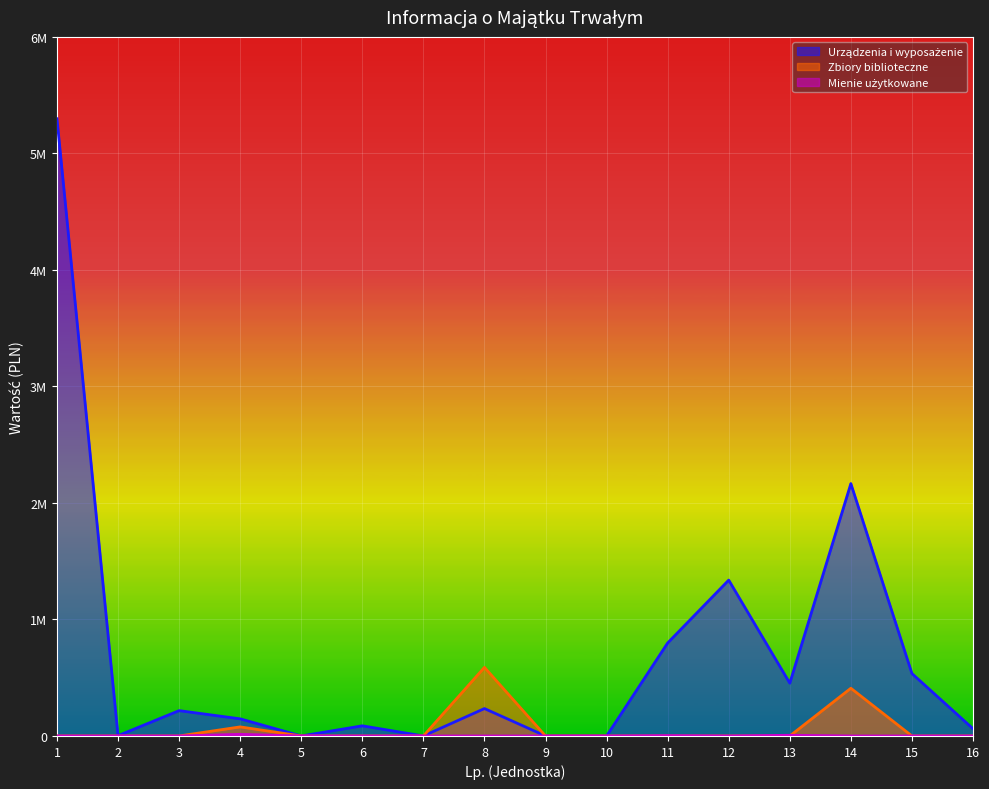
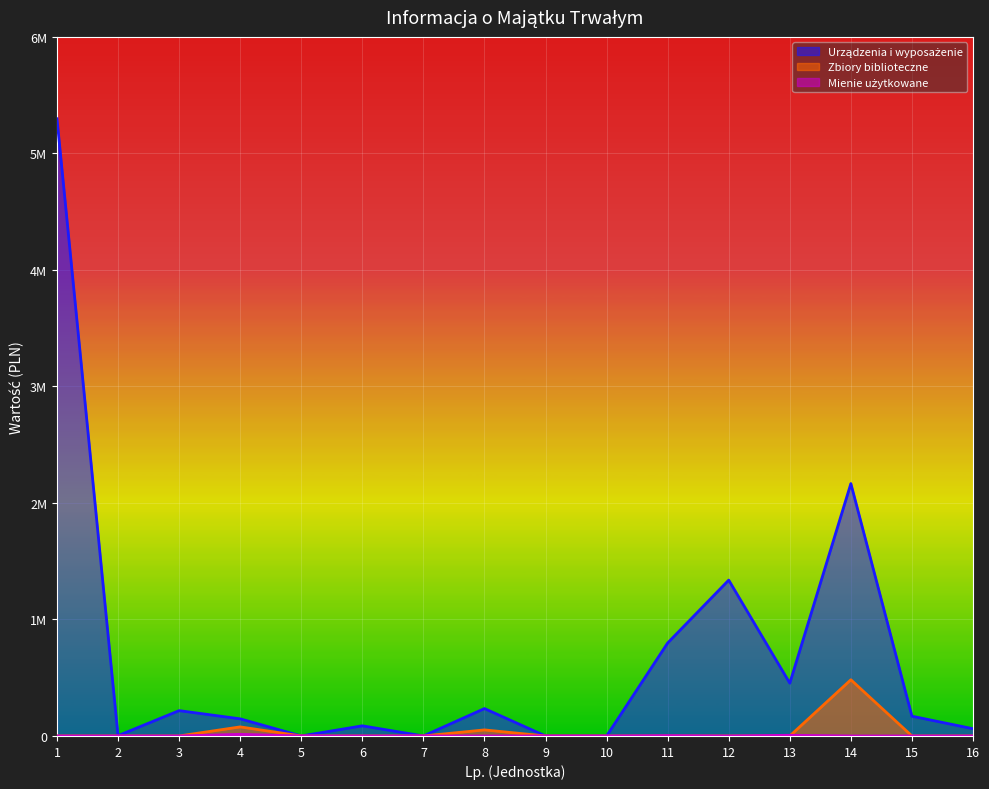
  {
    "Urządzenia i wyposażenie": {
      "1": 5300000,
      "3": 220000,
      "4": 150000,
      "6": 90000,
      "8": 240000,
      "11": 800000,
      "12": 1340000,
      "13": 450000,
      "14": 2170000,
-     "15": 540000,
+     "15": 170000,
      "16": 60000
    },
    "Zbiory biblioteczne": {
      "4": 80000,
-     "8": 590000,
-     "14": 410000
+     "8": 50000,
+     "14": 480000
    },
    "Mienie użytkowane": {
      "4": 10000,
      "8": 0,
      "14": 0
    }
  }
